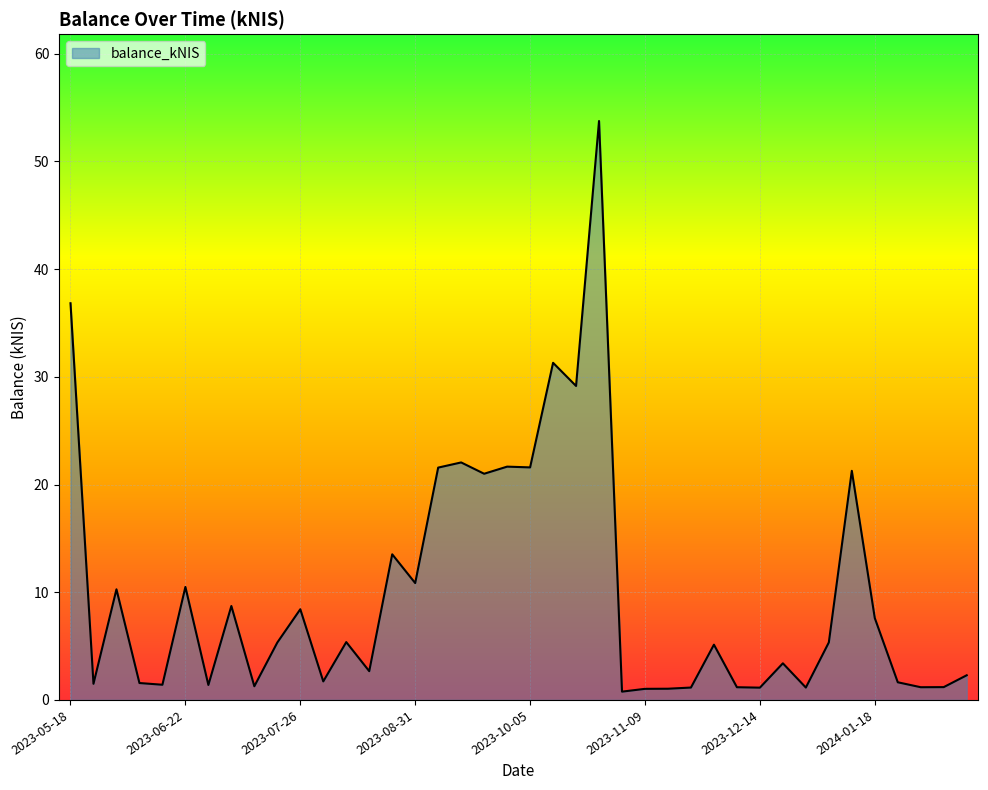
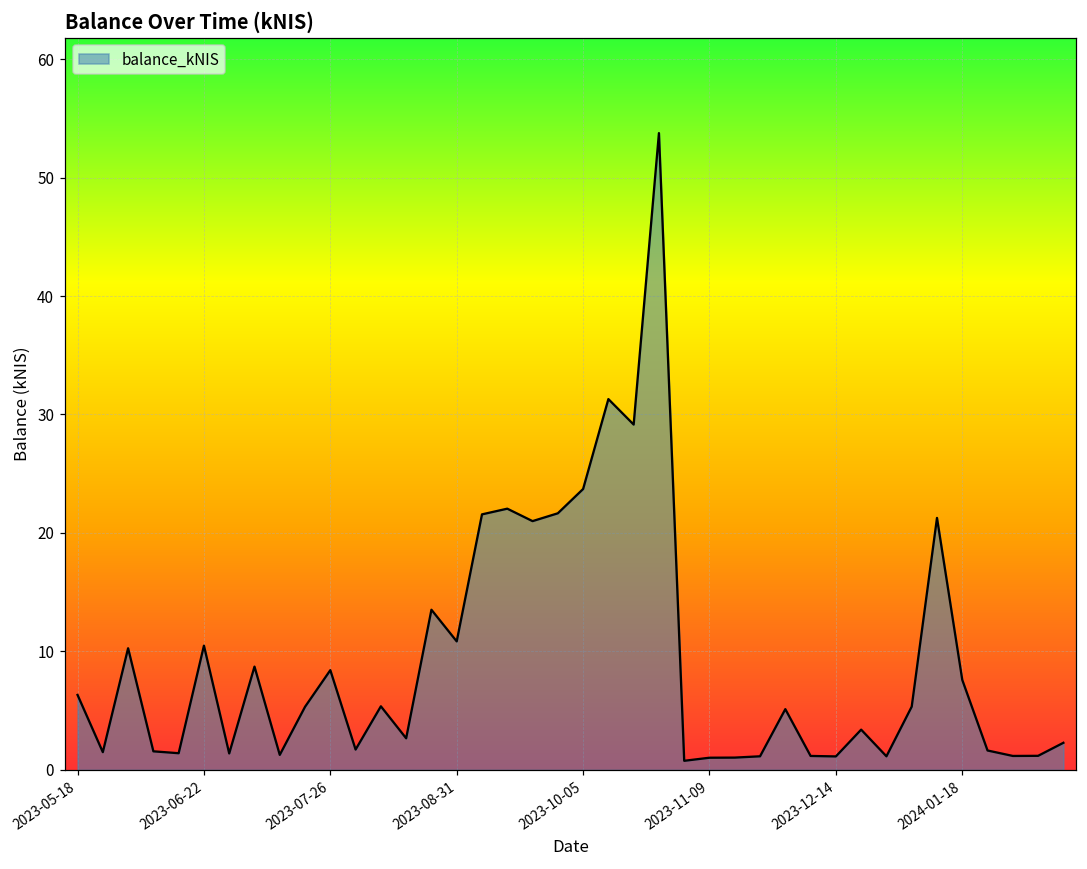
  {
-   "2023-05-18": 36.8,
+   "2023-05-18": 6.3,
    "2023-06-22": 10.5,
    "2023-07-26": 8.4,
    "2023-08-31": 10.9,
-   "2023-10-05": 21.6,
+   "2023-10-05": 23.7,
    "2023-11-09": 1.0,
    "2023-12-14": 1.1,
    "2024-01-18": 7.6
  }
